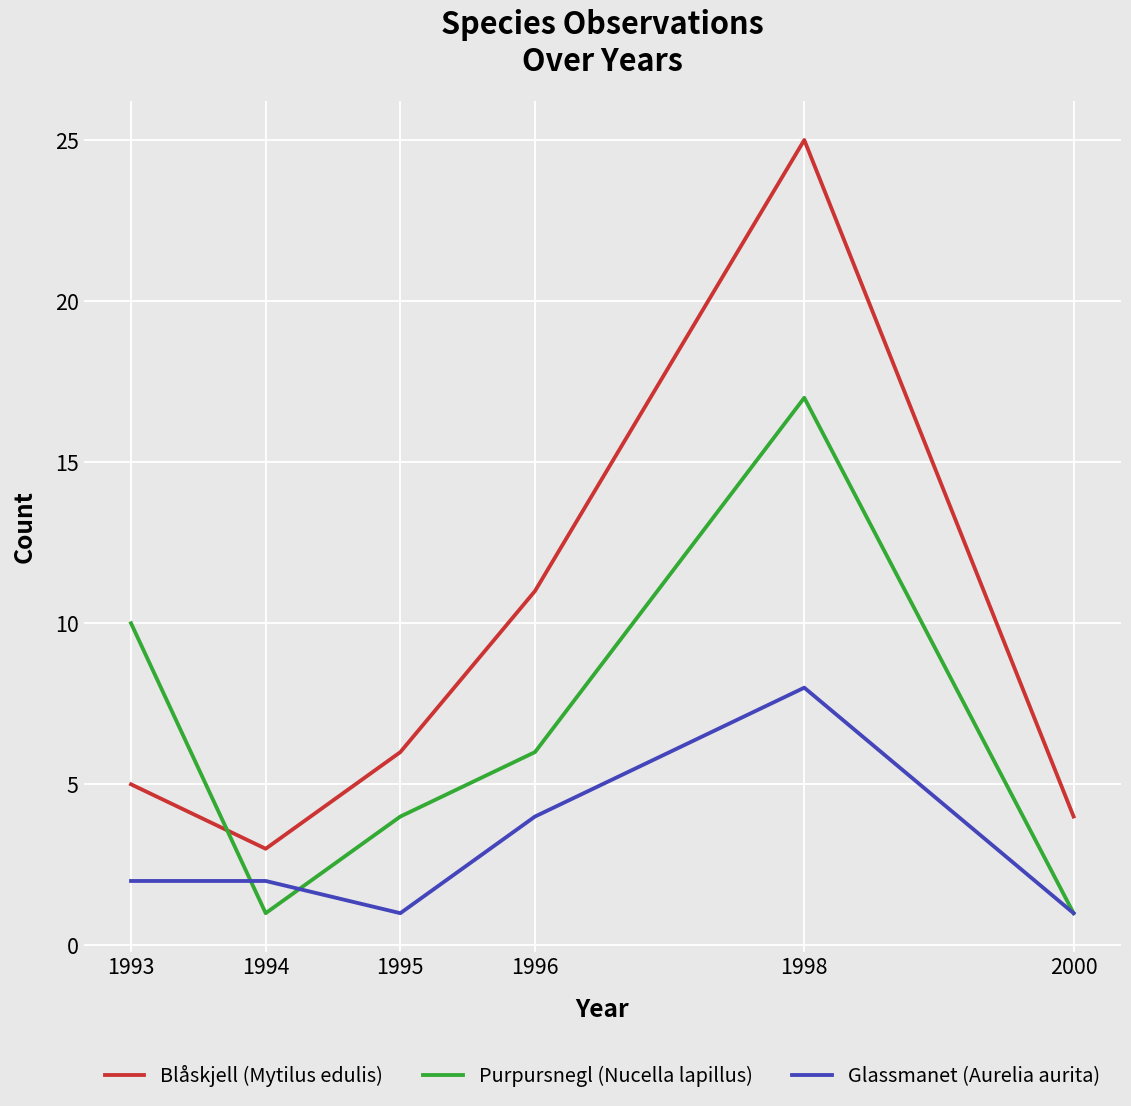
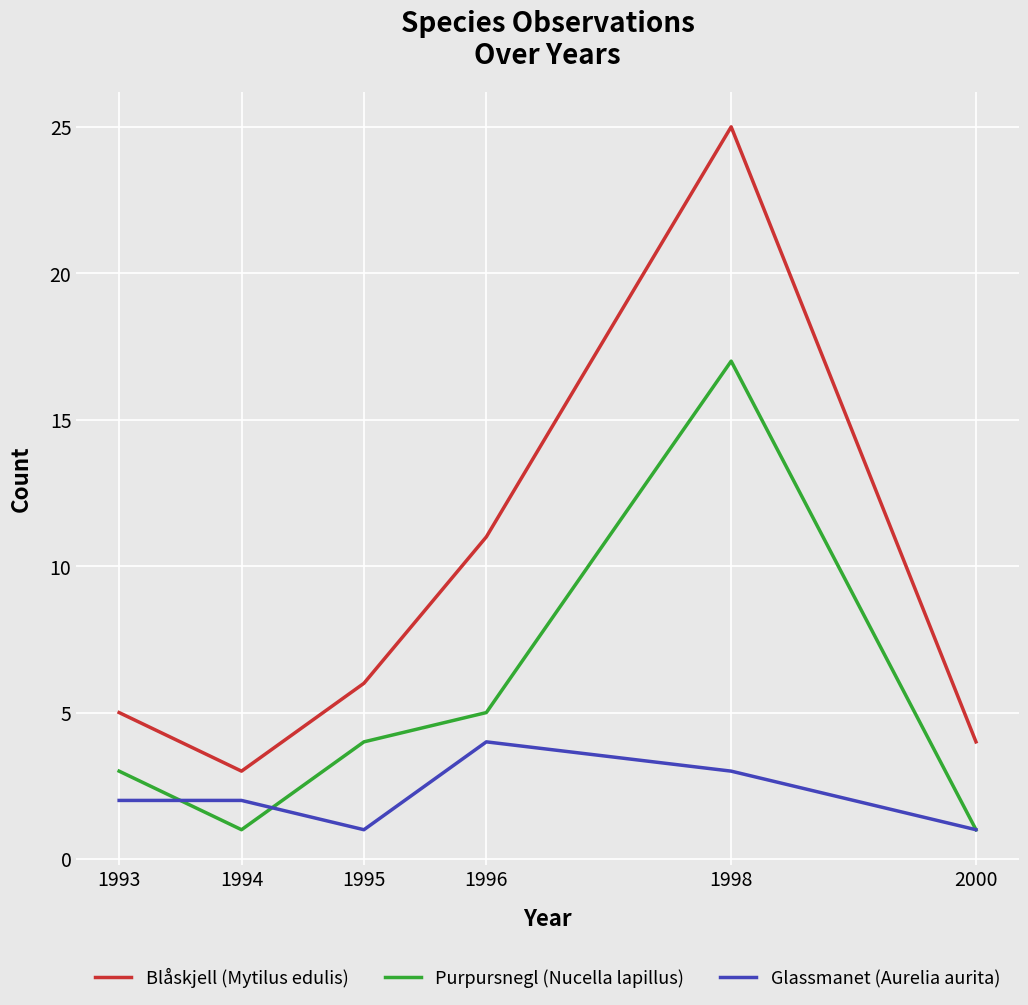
  {
    "Blåskjell (Mytilus edulis)": {
      "1993": 5,
      "1994": 3,
      "1995": 6,
      "1996": 11,
      "1998": 25,
      "2000": 4
    },
    "Purpursnegl (Nucella lapillus)": {
-     "1993": 10,
+     "1993": 3,
      "1994": 1,
      "1995": 4,
-     "1996": 6,
+     "1996": 5,
      "1998": 17
    },
    "Glassmanet (Aurelia aurita)": {
      "1993": 2,
      "1994": 2,
      "1995": 1,
      "1996": 4,
-     "1998": 8
+     "1998": 3
    }
  }
